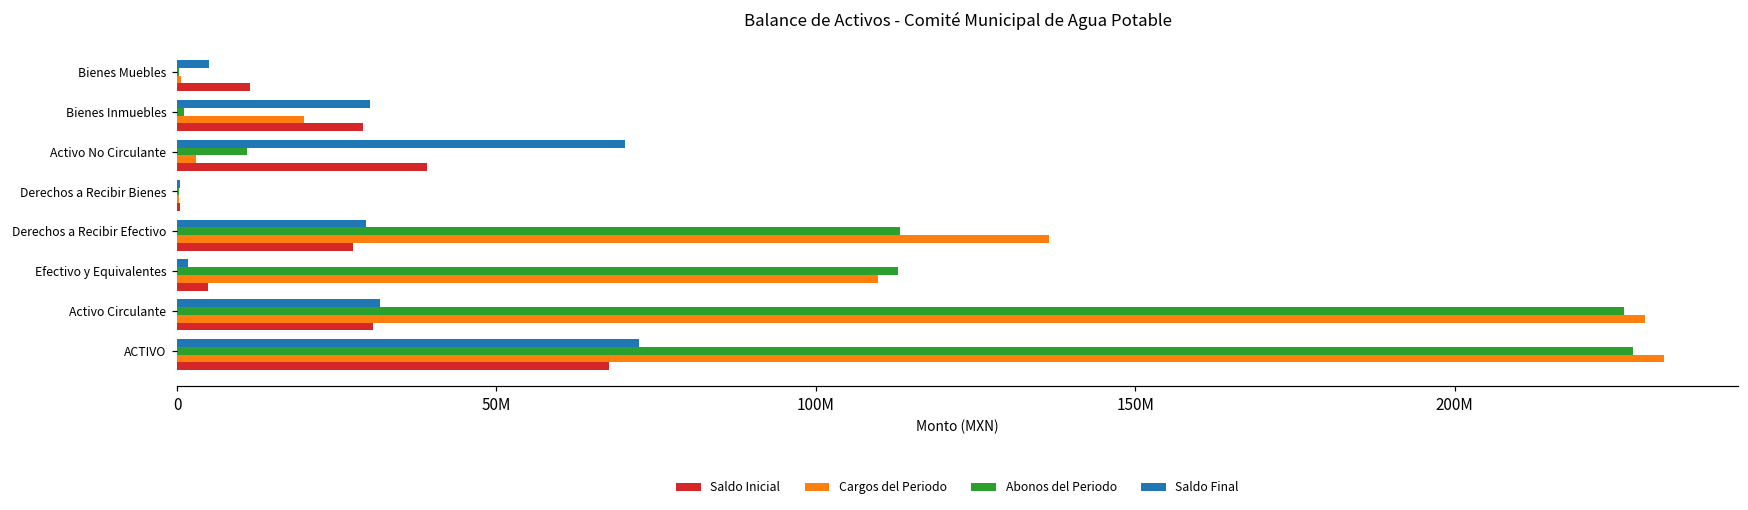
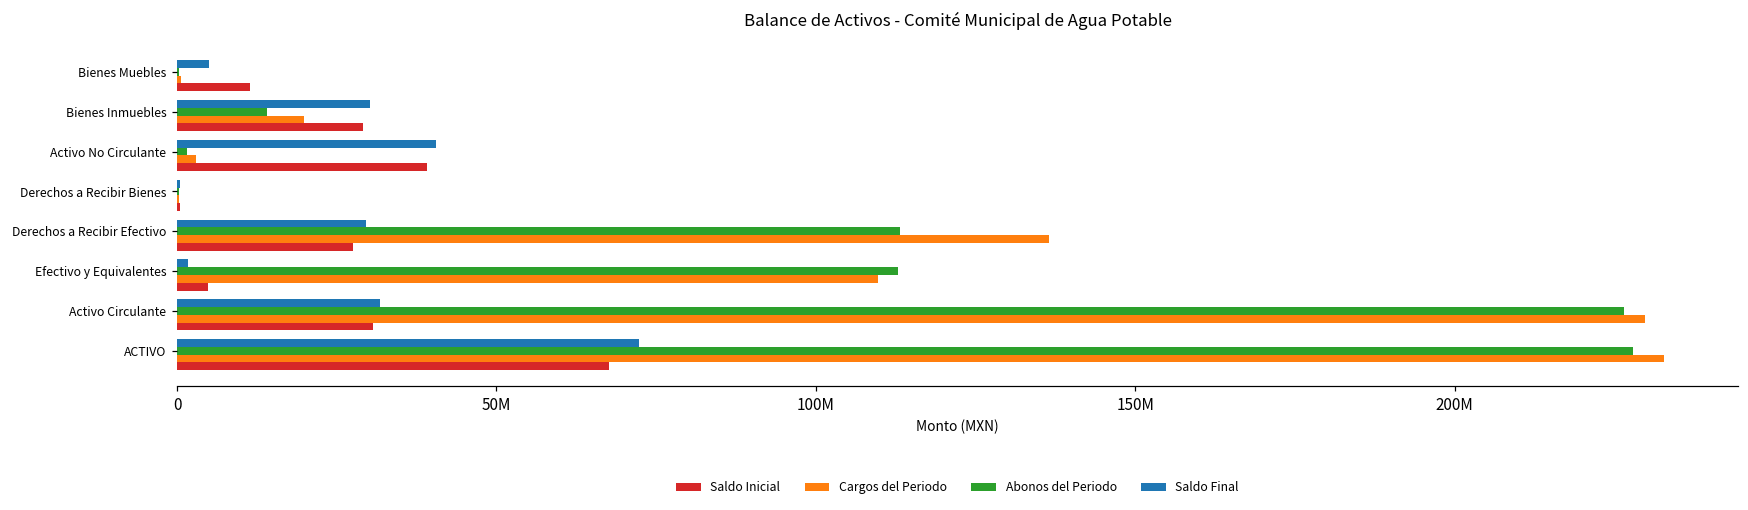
  {
    "Saldo Inicial": {
      "Bienes Muebles": 11000000,
      "Bienes Inmuebles": 29000000,
      "Activo No Circulante": 39000000,
      "Derechos a Recibir Bienes": 1000000,
      "Derechos a Recibir Efectivo": 28000000,
      "Efectivo y Equivalentes": 5000000,
      "Activo Circulante": 31000000,
      "ACTIVO": 68000000
    },
    "Cargos del Periodo": {
      "Bienes Muebles": 1000000,
      "Bienes Inmuebles": 20000000,
      "Activo No Circulante": 3000000,
      "Derechos a Recibir Efectivo": 136000000,
      "Efectivo y Equivalentes": 110000000,
      "Activo Circulante": 230000000,
      "ACTIVO": 233000000
    },
    "Abonos del Periodo": {
-     "Bienes Inmuebles": 1000000,
-     "Activo No Circulante": 11000000,
+     "Bienes Inmuebles": 14000000,
+     "Activo No Circulante": 2000000,
      "Derechos a Recibir Efectivo": 113000000,
      "Efectivo y Equivalentes": 113000000,
      "Activo Circulante": 226000000,
      "ACTIVO": 228000000
    },
    "Saldo Final": {
      "Bienes Muebles": 5000000,
      "Bienes Inmuebles": 30000000,
-     "Activo No Circulante": 70000000,
+     "Activo No Circulante": 41000000,
      "Derechos a Recibir Bienes": 1000000,
      "Derechos a Recibir Efectivo": 30000000,
      "Efectivo y Equivalentes": 2000000,
      "Activo Circulante": 32000000,
      "ACTIVO": 72000000
    }
  }
